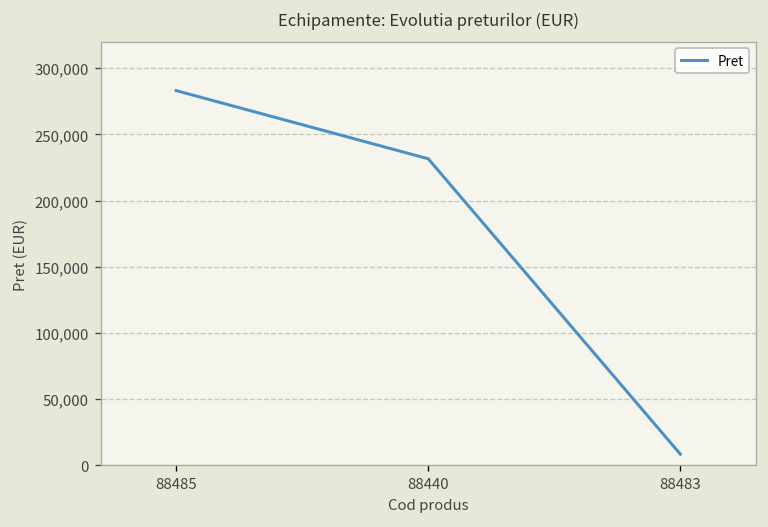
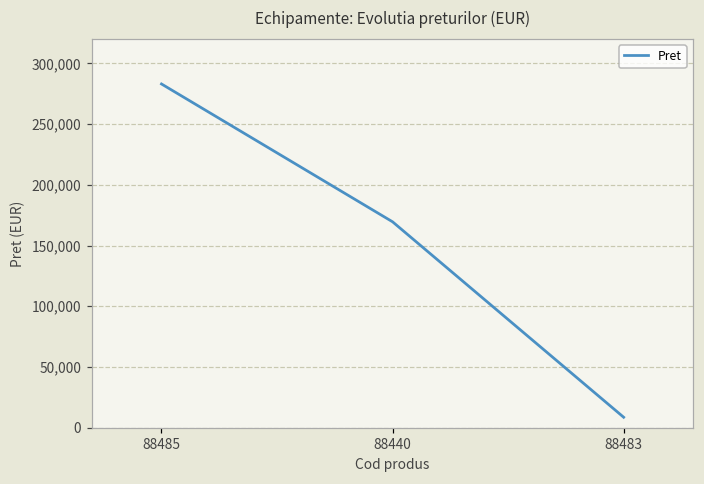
  {
    "88485": "283,000",
-   "88440": "232,000",
+   "88440": "170,000",
    "88483": "9,000"
  }
